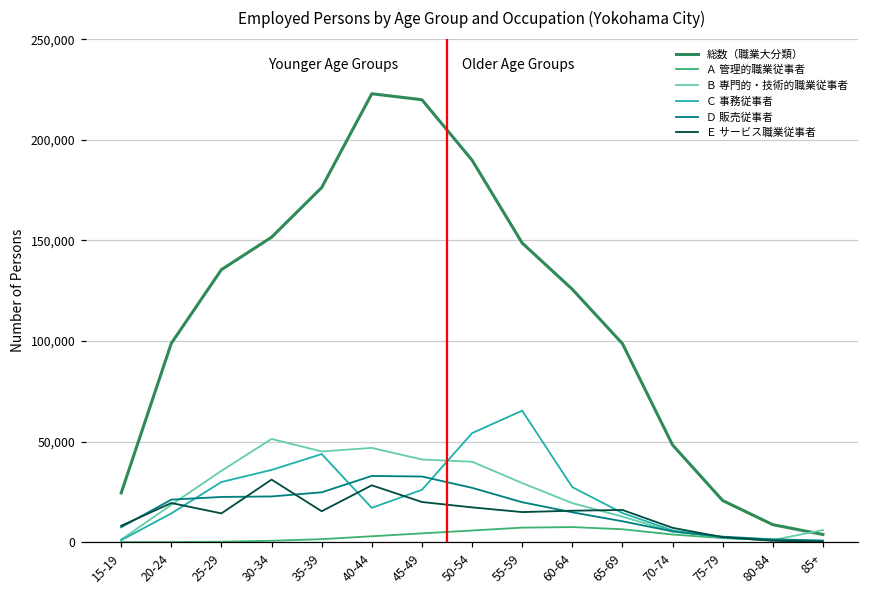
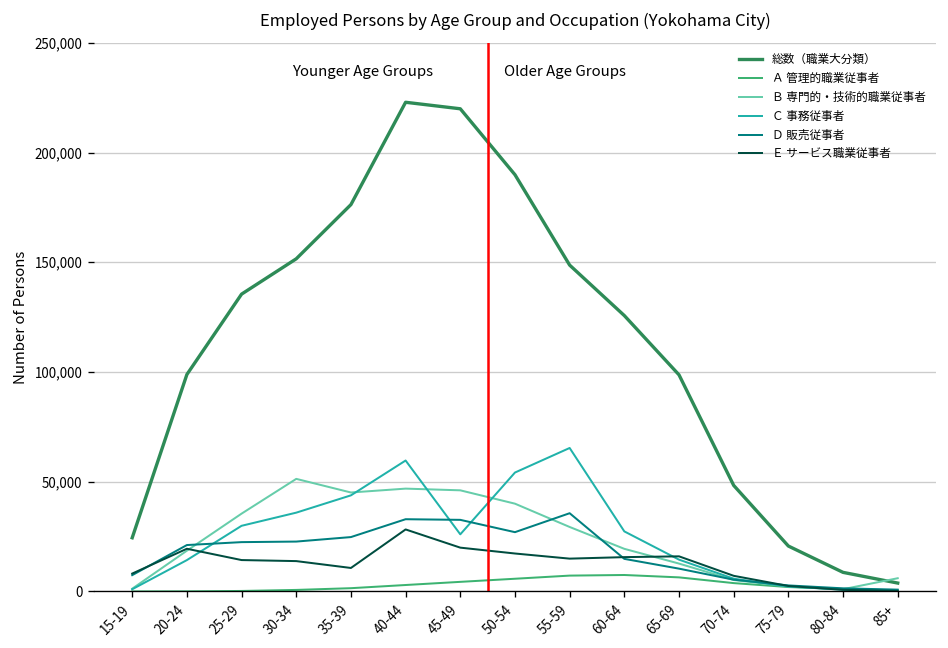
  {
    "Ｂ 専門的・技術的職業従事者": {
      "25-29": "35,000",
      "30-34": "51,000",
      "40-44": "47,000",
-     "45-49": "41,000",
+     "45-49": "46,000",
      "50-54": "40,000",
      "55-59": "29,000",
      "60-64": "19,000",
      "65-69": "13,000",
      "85+": "6,000"
    },
    "Ｃ 事務従事者": {
      "20-24": "14,000",
      "25-29": "30,000",
      "30-34": "36,000",
-     "40-44": "17,000",
+     "40-44": "60,000",
      "45-49": "26,000",
      "50-54": "54,000",
      "55-59": "65,000",
      "60-64": "27,000",
      "65-69": "14,000"
    },
    "Ｄ 販売従事者": {
      "20-24": "21,000",
      "25-29": "22,000",
      "30-34": "23,000",
      "35-39": "25,000",
      "40-44": "33,000",
      "45-49": "33,000",
      "50-54": "27,000",
-     "55-59": "20,000",
+     "55-59": "36,000",
      "65-69": "10,000"
    },
    "Ｅ サービス職業従事者": {
      "25-29": "14,000",
-     "30-34": "31,000",
-     "35-39": "15,000",
+     "30-34": "14,000",
+     "35-39": "11,000",
      "40-44": "28,000",
      "45-49": "20,000",
      "50-54": "17,000",
      "55-59": "15,000",
      "65-69": "16,000"
    }
  }
